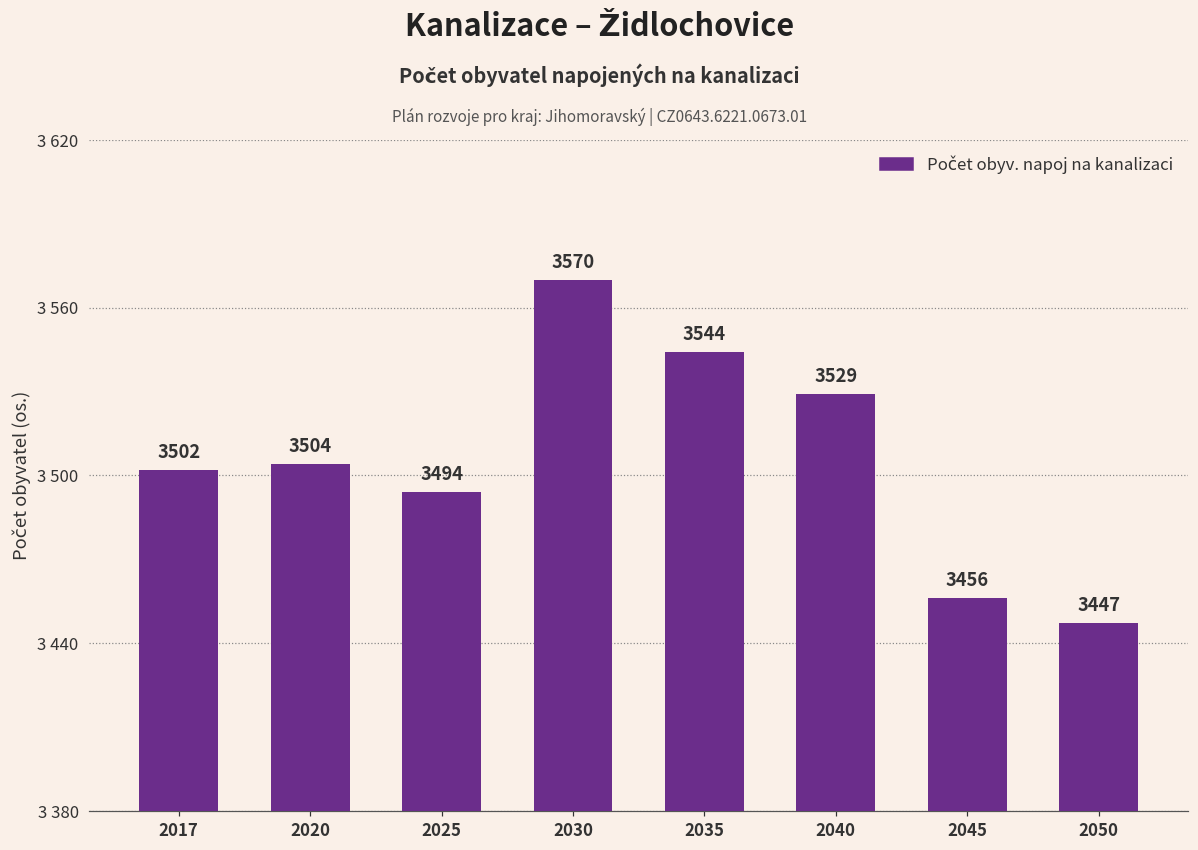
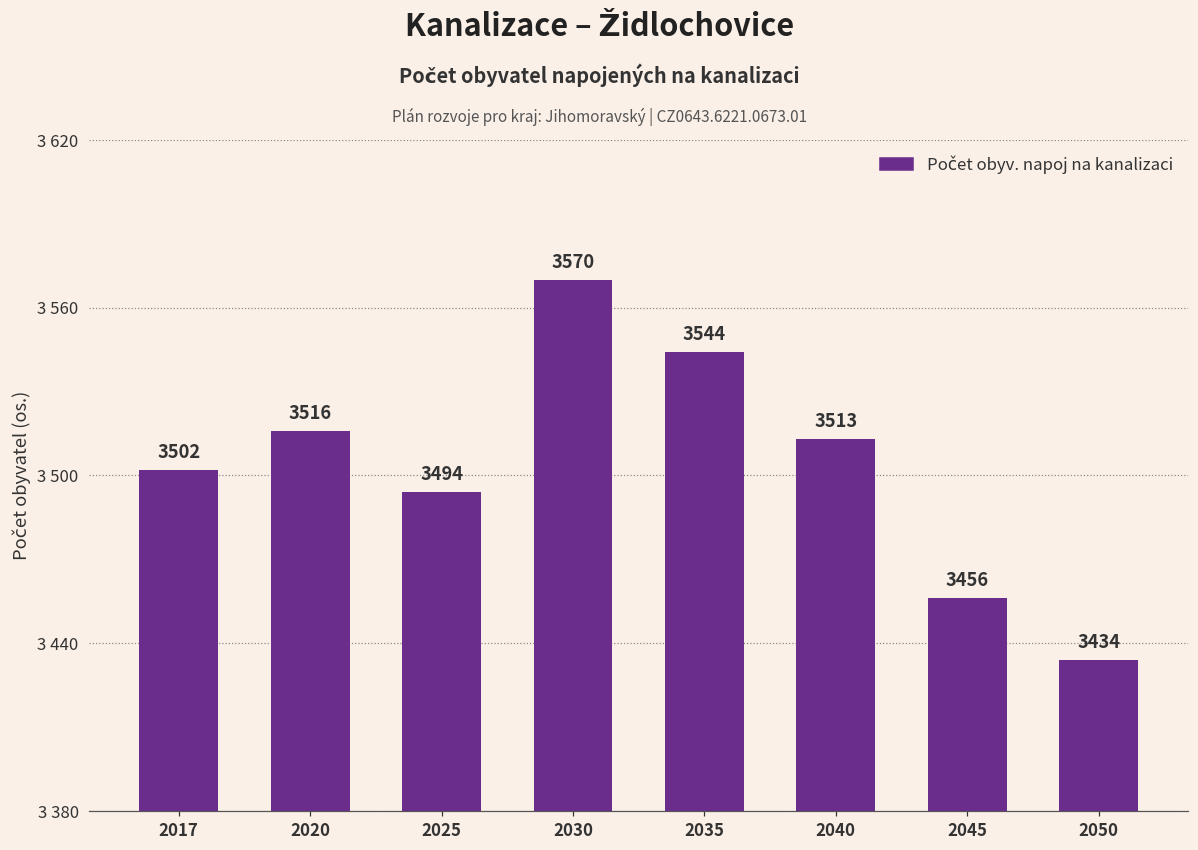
  {
    "2017": 3502,
-   "2020": 3504,
+   "2020": 3516,
    "2025": 3494,
    "2030": 3570,
    "2035": 3544,
-   "2040": 3529,
+   "2040": 3513,
    "2045": 3456,
-   "2050": 3447
+   "2050": 3434
  }
